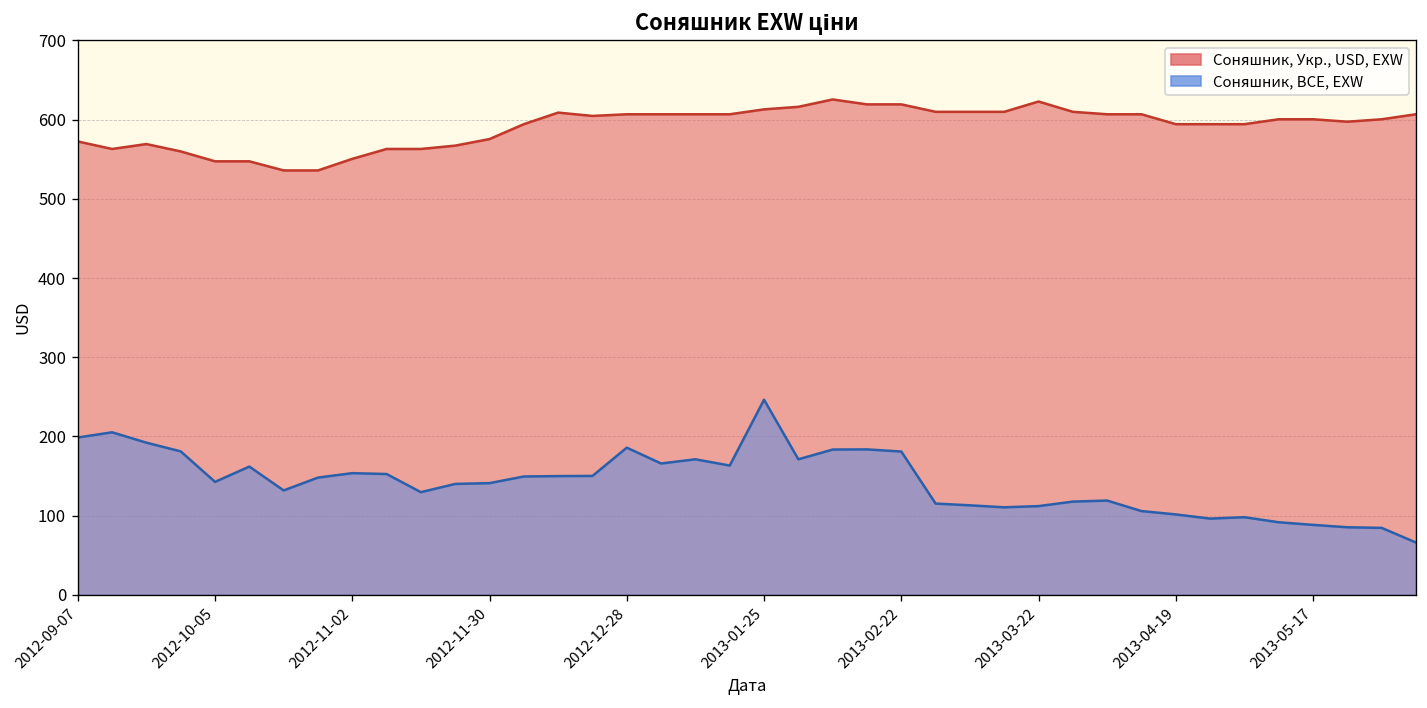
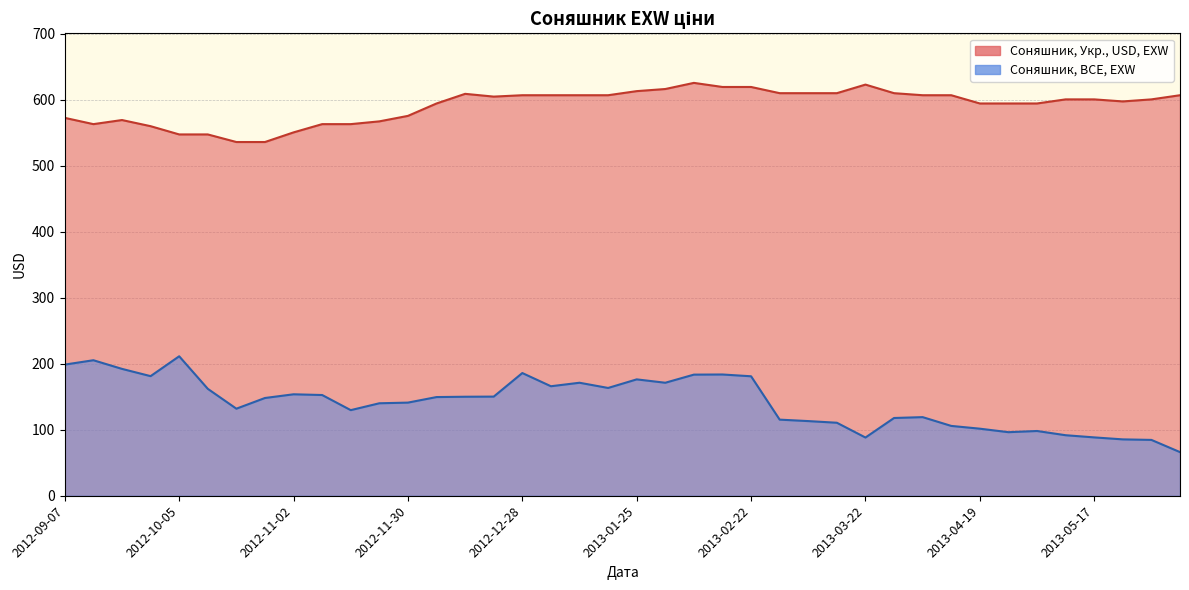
  {
    "Соняшник, Укр., USD, EXW": {
      "2012-09-07": 570,
      "2012-10-05": 550,
      "2012-11-02": 550,
      "2012-11-30": 580,
      "2012-12-28": 610,
      "2013-01-25": 610,
      "2013-02-22": 620,
      "2013-03-22": 620,
      "2013-04-19": 590,
      "2013-05-17": 600
    },
    "Соняшник, BCE, EXW": {
      "2012-09-07": 200,
-     "2012-10-05": 140,
+     "2012-10-05": 210,
      "2012-11-02": 150,
      "2012-11-30": 140,
      "2012-12-28": 190,
-     "2013-01-25": 250,
+     "2013-01-25": 180,
      "2013-02-22": 180,
-     "2013-03-22": 110,
+     "2013-03-22": 90,
      "2013-04-19": 100,
      "2013-05-17": 90
    }
  }
